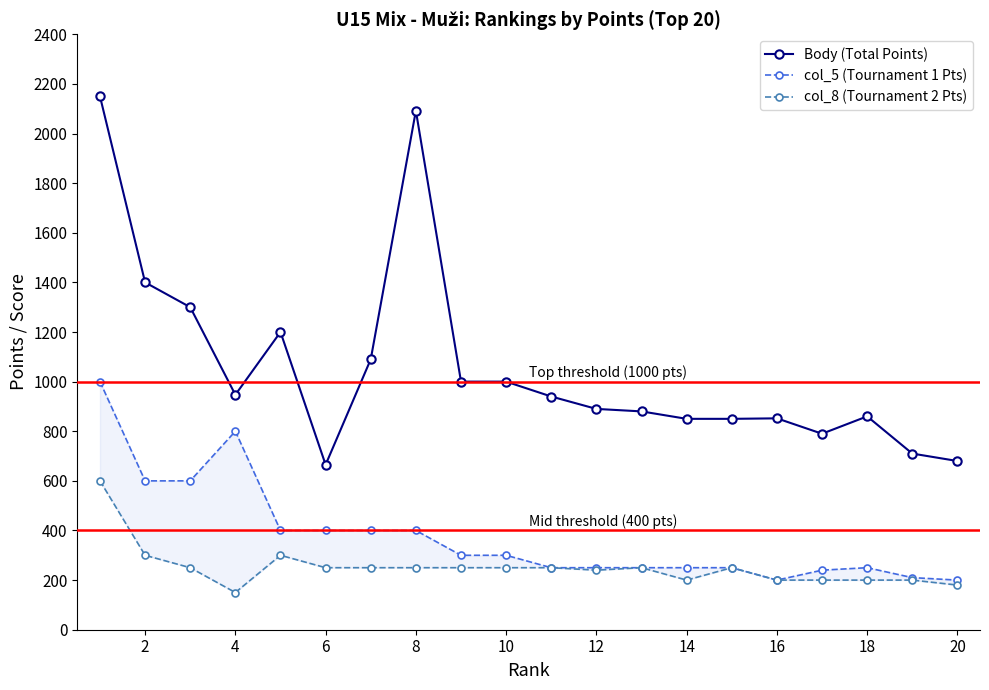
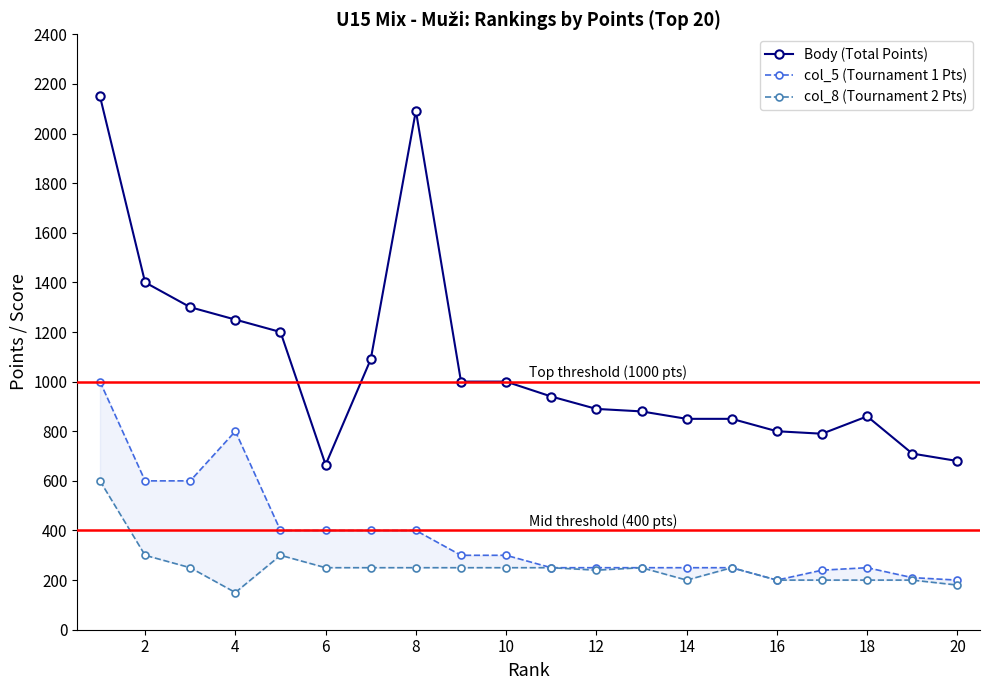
  {
    "Body (Total Points)": {
      "2": 1400,
-     "4": 950,
+     "4": 1250,
      "6": 670,
      "8": 2090,
      "12": 890,
      "14": 850,
-     "16": 850,
+     "16": 800,
      "18": 860,
      "20": 680
    }
  }
